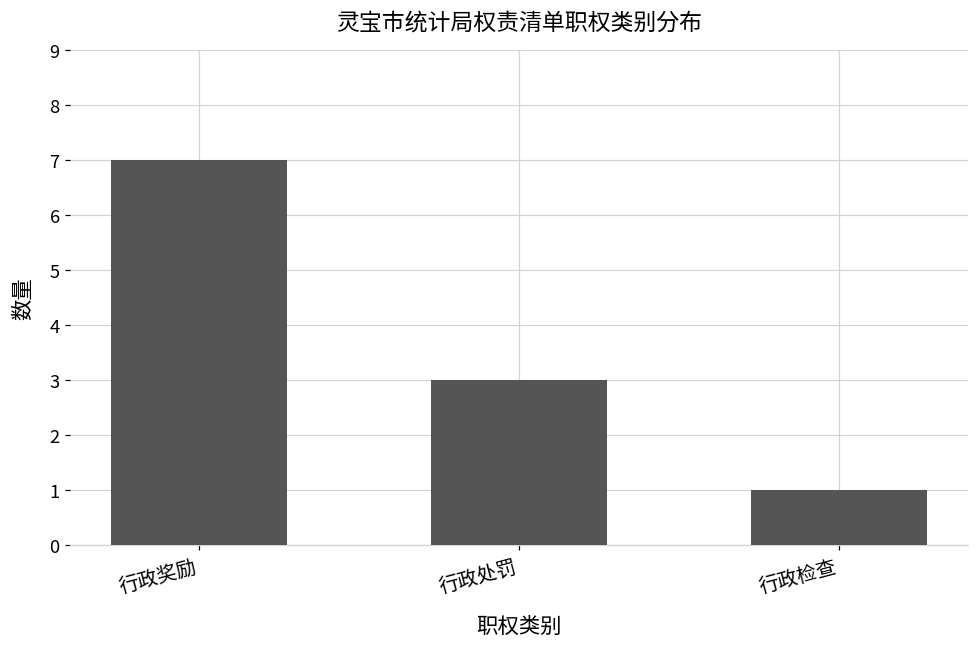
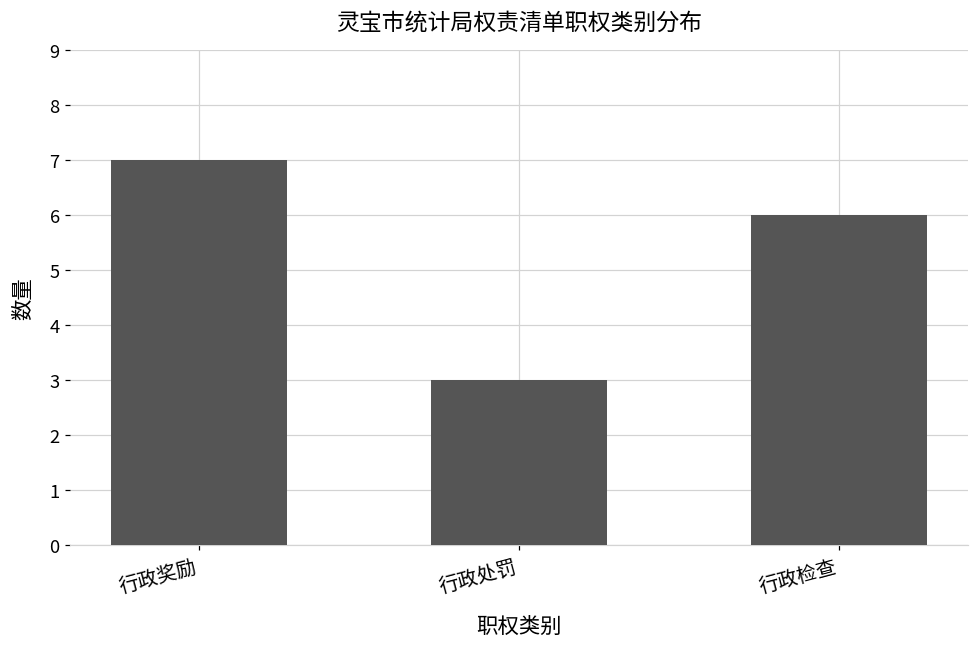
  {
    "行政奖励": 7,
    "行政处罚": 3,
-   "行政检查": 1
+   "行政检查": 6
  }
